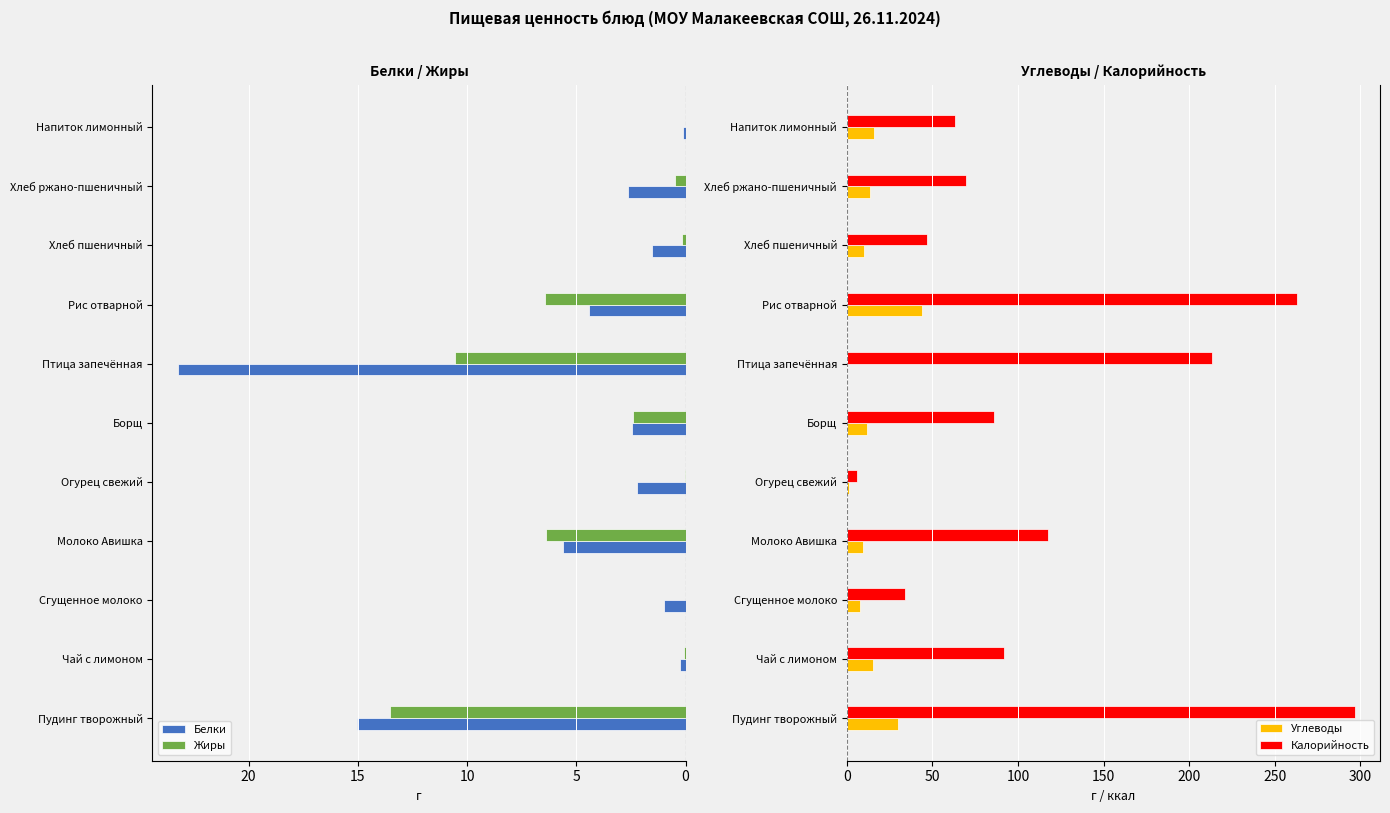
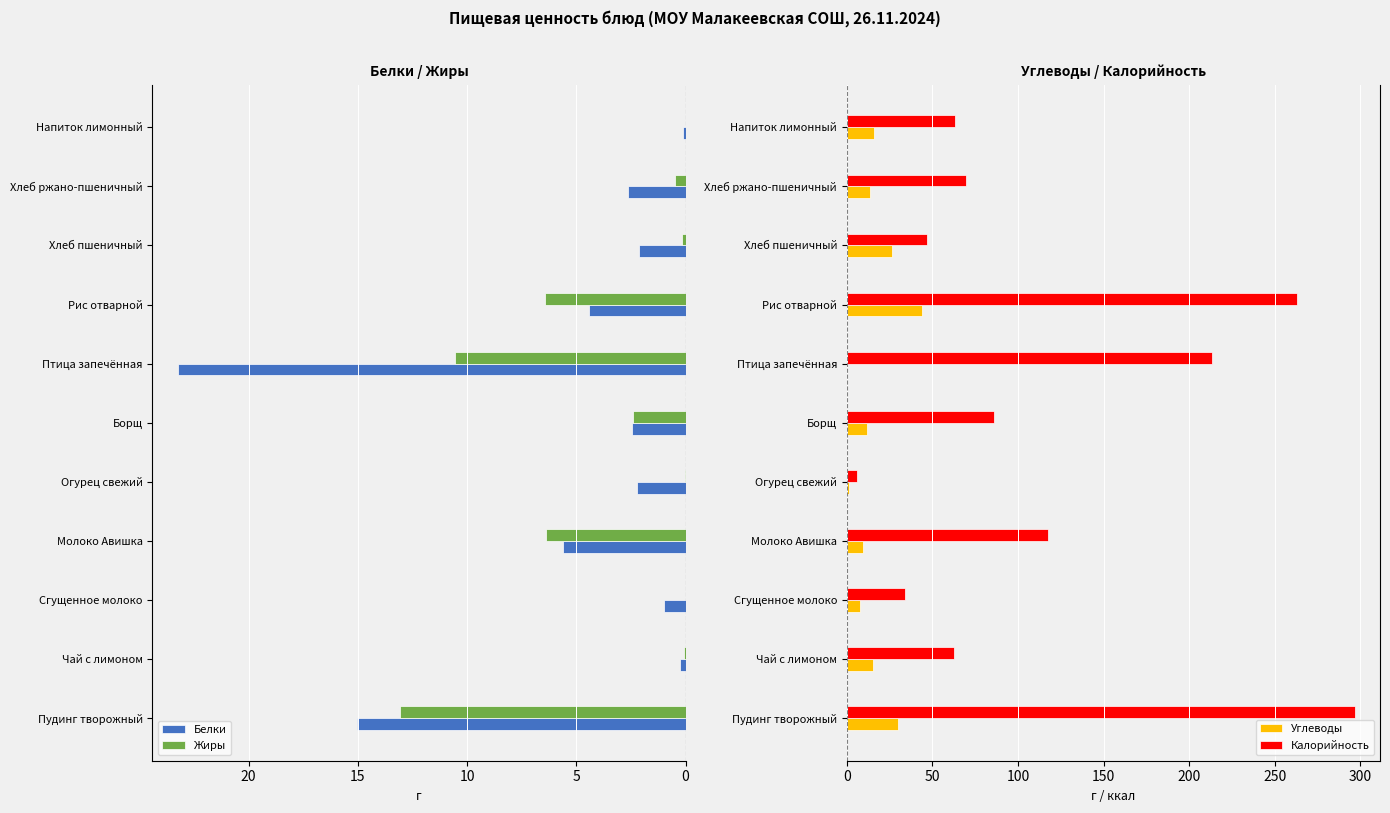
  {
    "Белки / Жиры": {
      "Белки": {
        "Хлеб ржано-пшеничный": 2.6,
-       "Хлеб пшеничный": 1.5,
+       "Хлеб пшеничный": 2.1,
        "Рис отварной": 4.4,
        "Птица запечённая": 23.2,
        "Борщ": 2.4,
        "Огурец свежий": 2.2,
        "Молоко Авишка": 5.6,
        "Сгущенное молоко": 1.0,
        "Чай с лимоном": 0.3,
        "Пудинг творожный": 15.0
      },
      "Жиры": {
        "Напиток лимонный": 0.0,
        "Хлеб ржано-пшеничный": 0.5,
        "Хлеб пшеничный": 0.2,
        "Рис отварной": 6.4,
        "Птица запечённая": 10.6,
        "Борщ": 2.4,
        "Молоко Авишка": 6.4,
        "Сгущенное молоко": 0.0,
-       "Пудинг творожный": 13.5
+       "Пудинг творожный": 13.1
      }
    },
    "Углеводы / Калорийность": {
      "Углеводы": {
        "Напиток лимонный": 16,
        "Хлеб ржано-пшеничный": 14,
-       "Хлеб пшеничный": 10,
+       "Хлеб пшеничный": 26,
        "Рис отварной": 44,
        "Борщ": 12,
        "Молоко Авишка": 9,
        "Сгущенное молоко": 8,
        "Чай с лимоном": 15,
        "Пудинг творожный": 30
      },
      "Калорийность": {
        "Напиток лимонный": 63,
        "Хлеб ржано-пшеничный": 70,
        "Хлеб пшеничный": 47,
        "Рис отварной": 263,
        "Птица запечённая": 213,
        "Борщ": 86,
        "Огурец свежий": 6,
        "Молоко Авишка": 118,
        "Сгущенное молоко": 34,
-       "Чай с лимоном": 92,
+       "Чай с лимоном": 62,
        "Пудинг творожный": 297
      }
    }
  }
